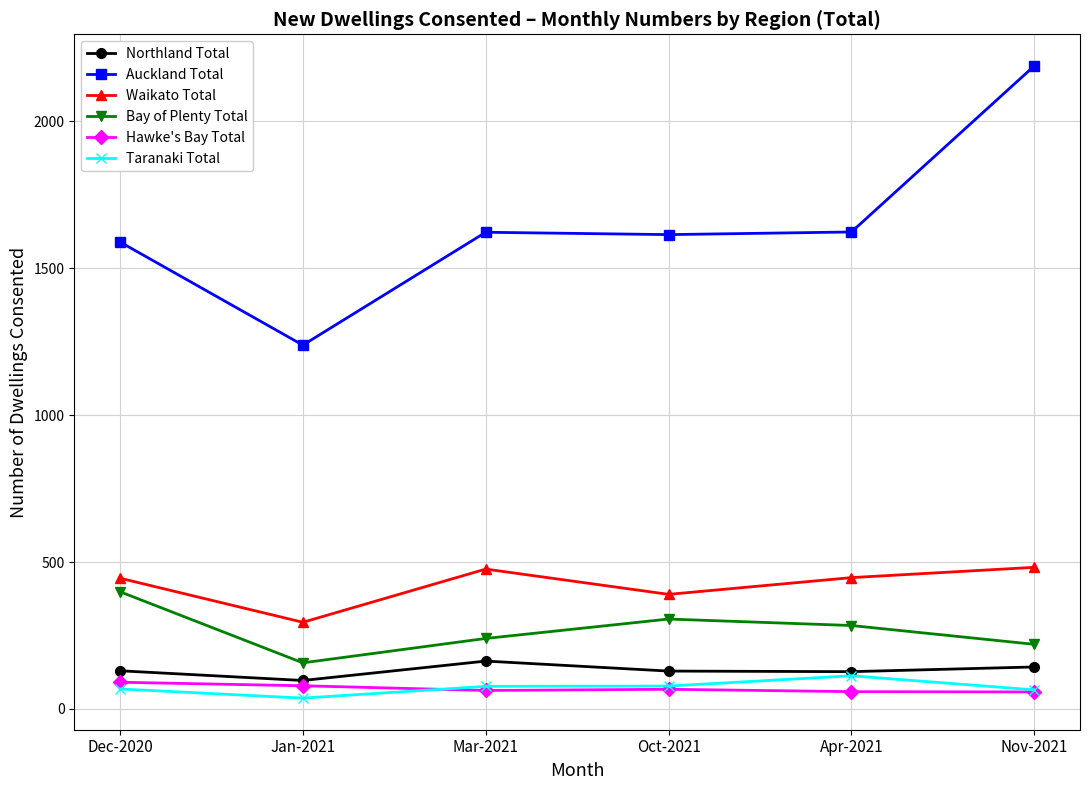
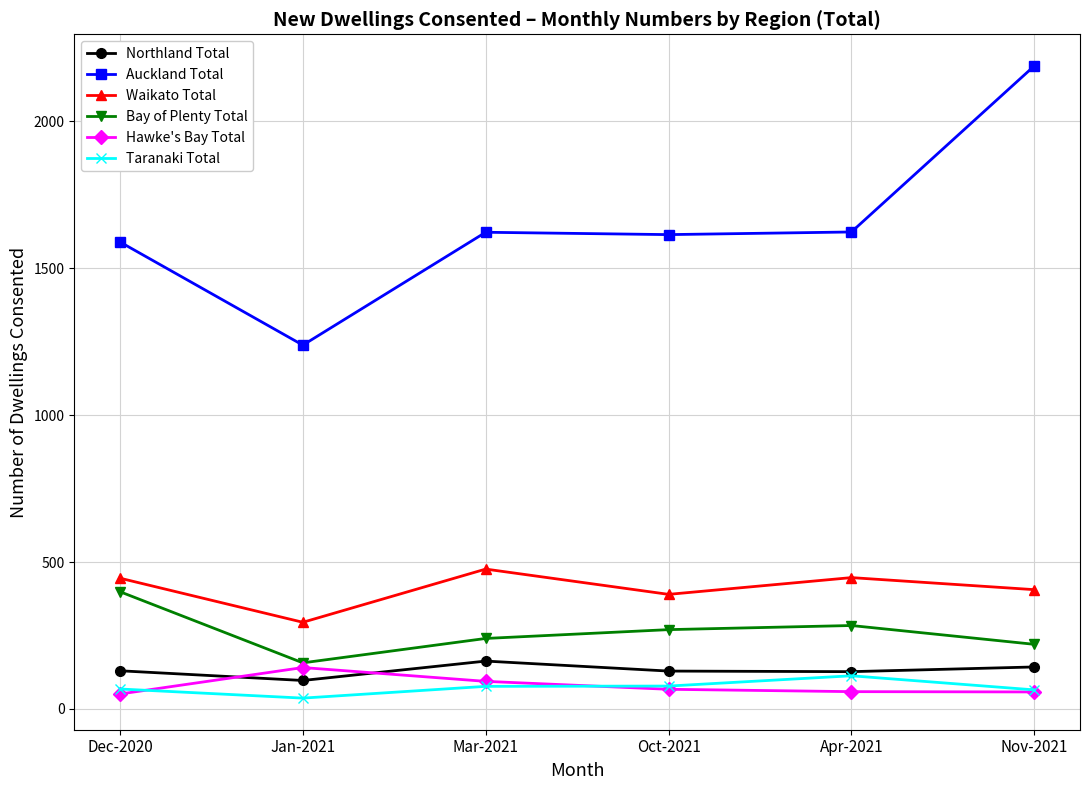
  {
    "Northland Total": {
      "Dec-2020": 130,
      "Jan-2021": 100,
      "Mar-2021": 160,
      "Oct-2021": 130,
      "Apr-2021": 130,
      "Nov-2021": 140
    },
    "Auckland Total": {
      "Dec-2020": 1590,
      "Jan-2021": 1240,
      "Mar-2021": 1620,
      "Oct-2021": 1610,
      "Apr-2021": 1620,
      "Nov-2021": 2190
    },
    "Waikato Total": {
      "Dec-2020": 450,
      "Jan-2021": 300,
      "Mar-2021": 480,
      "Oct-2021": 390,
      "Apr-2021": 450,
-     "Nov-2021": 480
+     "Nov-2021": 410
    },
    "Bay of Plenty Total": {
      "Dec-2020": 400,
      "Jan-2021": 160,
      "Mar-2021": 240,
-     "Oct-2021": 310,
+     "Oct-2021": 270,
      "Apr-2021": 280,
      "Nov-2021": 220
    },
    "Hawke's Bay Total": {
-     "Dec-2020": 90,
-     "Jan-2021": 80,
-     "Mar-2021": 60,
+     "Dec-2020": 50,
+     "Jan-2021": 140,
+     "Mar-2021": 90,
      "Oct-2021": 70,
      "Apr-2021": 60
    },
    "Taranaki Total": {
      "Dec-2020": 70,
      "Jan-2021": 40,
      "Mar-2021": 80,
      "Oct-2021": 80,
      "Apr-2021": 110
    }
  }
